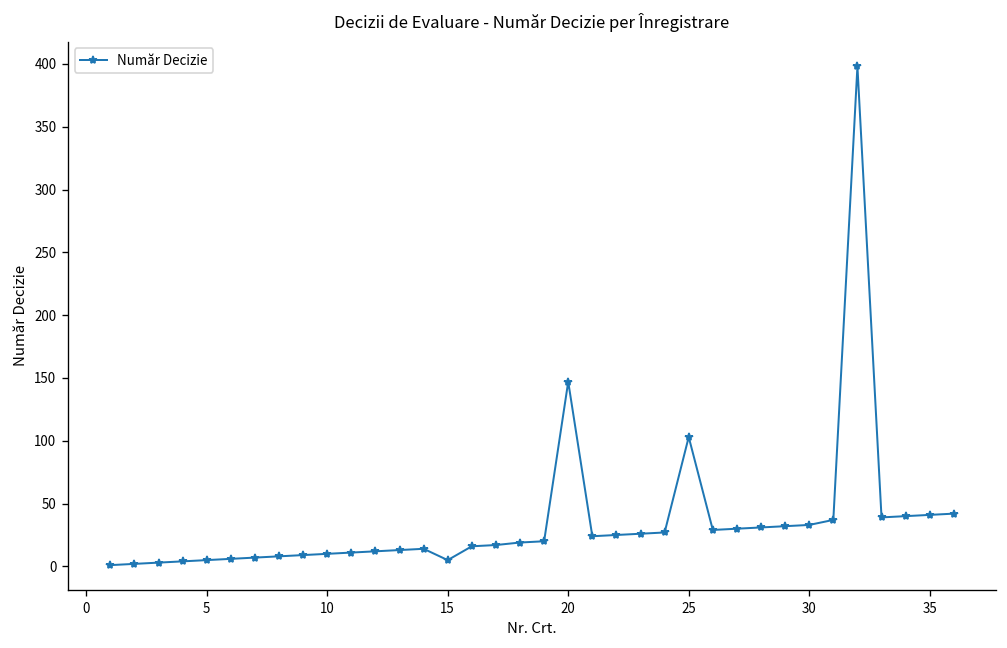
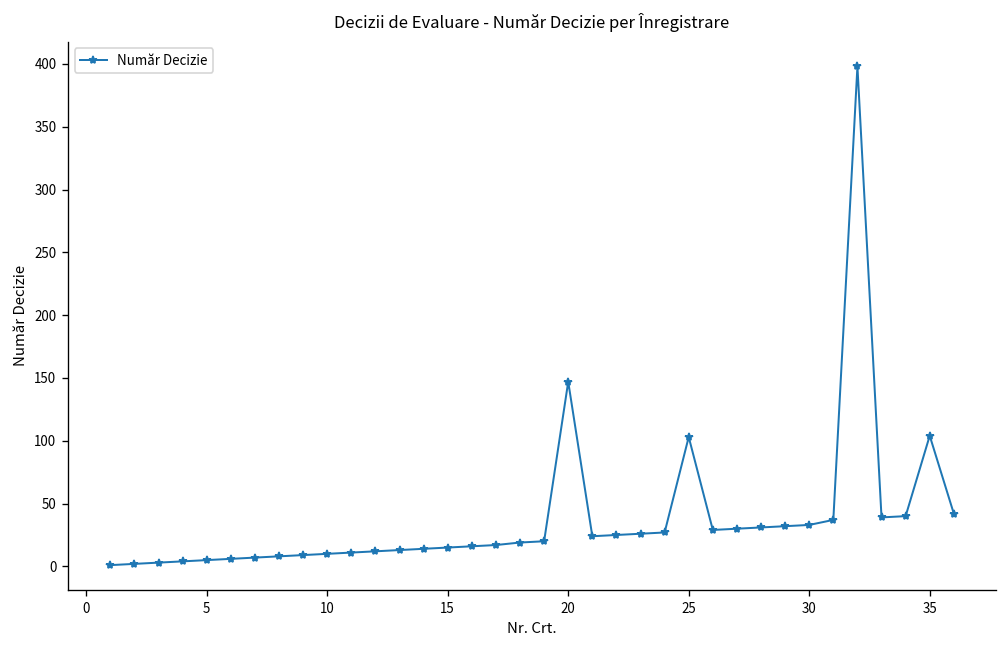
  {
    "5": 5,
    "10": 10,
-   "15": 5,
+   "15": 15,
    "20": 147,
    "25": 103,
    "30": 33,
-   "35": 41
+   "35": 104
  }
